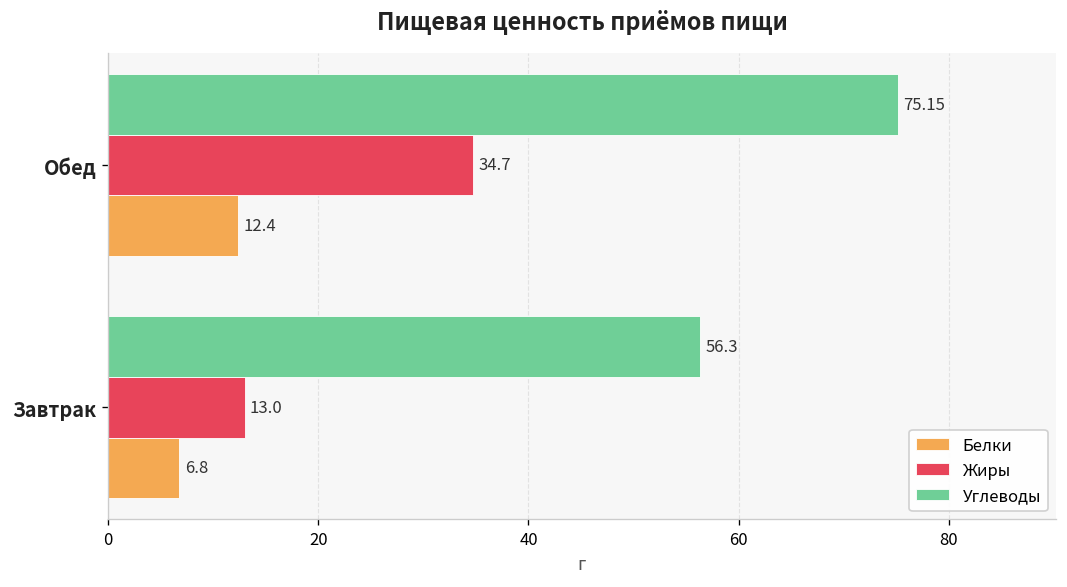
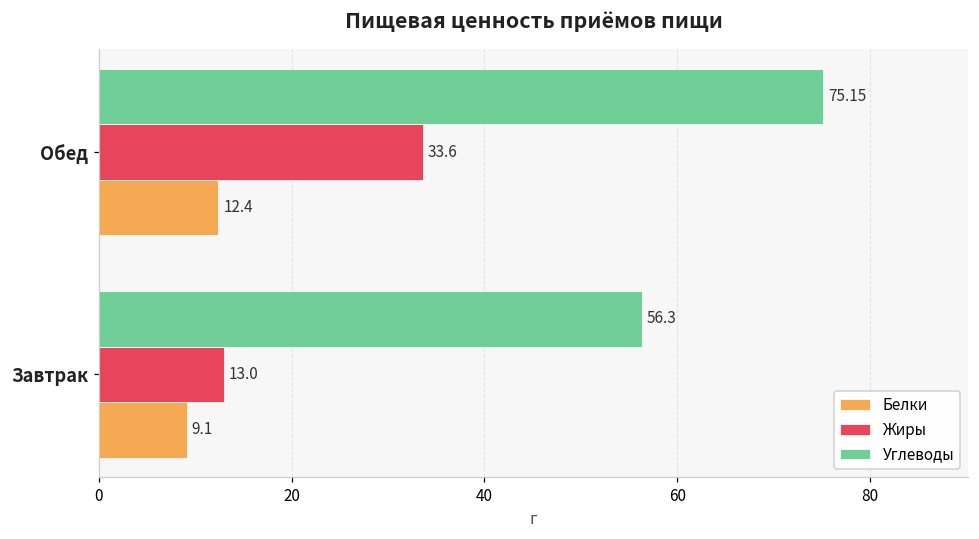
  {
    "Белки": {
      "Обед": 12.4,
-     "Завтрак": 6.8
+     "Завтрак": 9.1
    },
    "Жиры": {
-     "Обед": 34.7,
+     "Обед": 33.6,
      "Завтрак": 13.0
    },
    "Углеводы": {
      "Обед": 75.15,
      "Завтрак": 56.3
    }
  }
